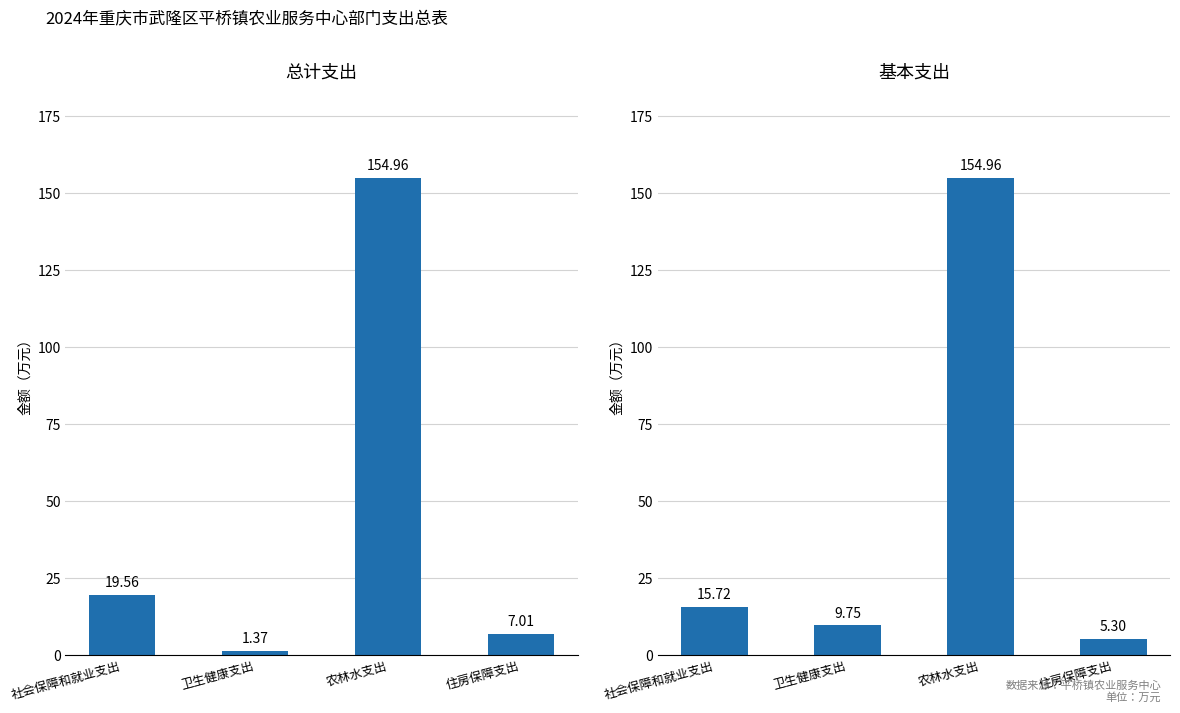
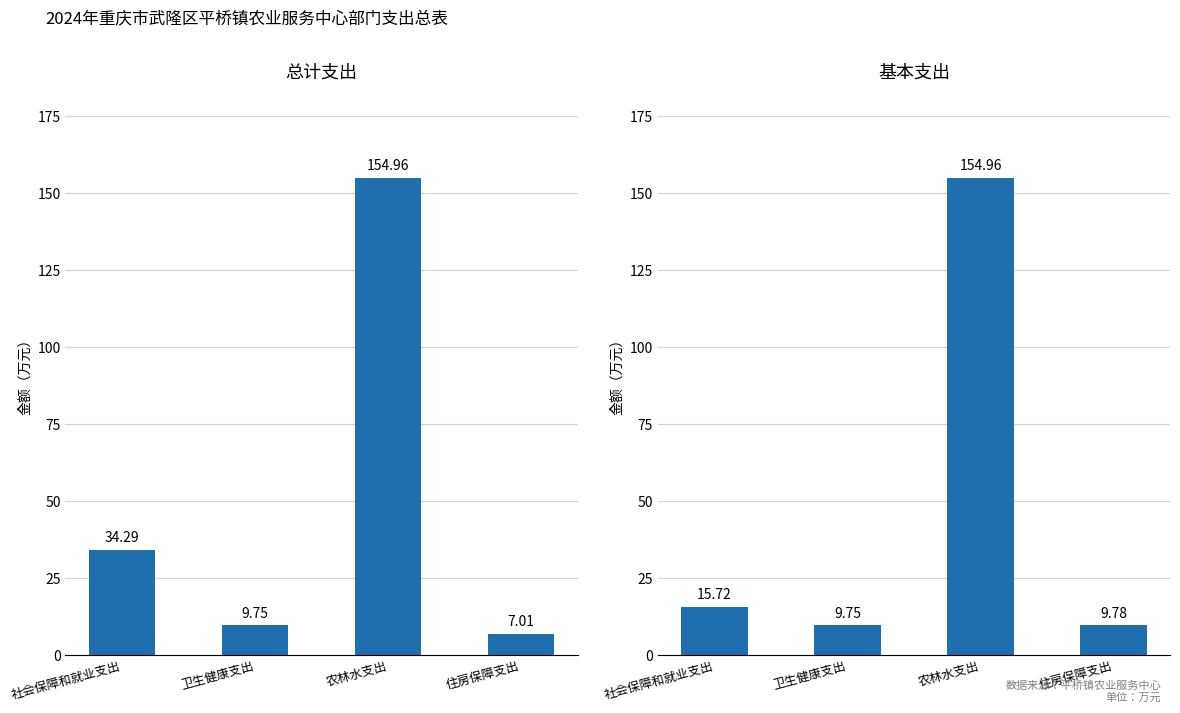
  {
    "总计支出": {
-     "社会保障和就业支出": 19.56,
-     "卫生健康支出": 1.37,
+     "社会保障和就业支出": 34.29,
+     "卫生健康支出": 9.75,
      "农林水支出": 154.96,
      "住房保障支出": 7.01
    },
    "基本支出": {
      "社会保障和就业支出": 15.72,
      "卫生健康支出": 9.75,
      "农林水支出": 154.96,
-     "住房保障支出": 5.30
+     "住房保障支出": 9.78
    }
  }
